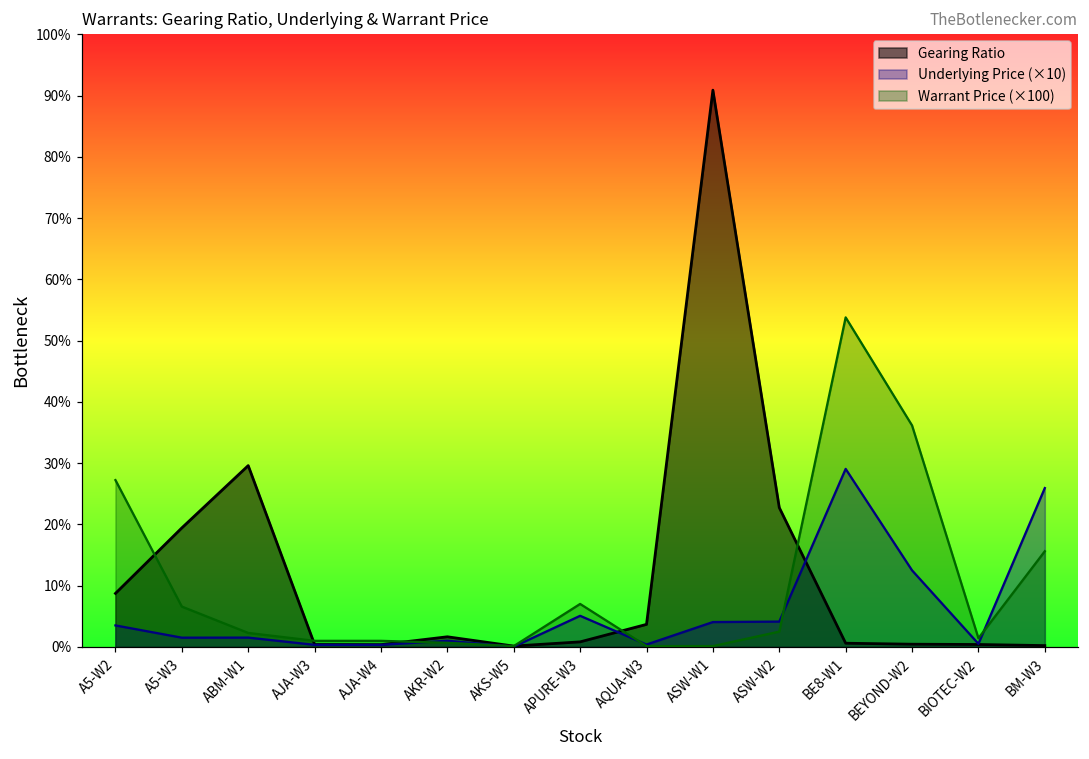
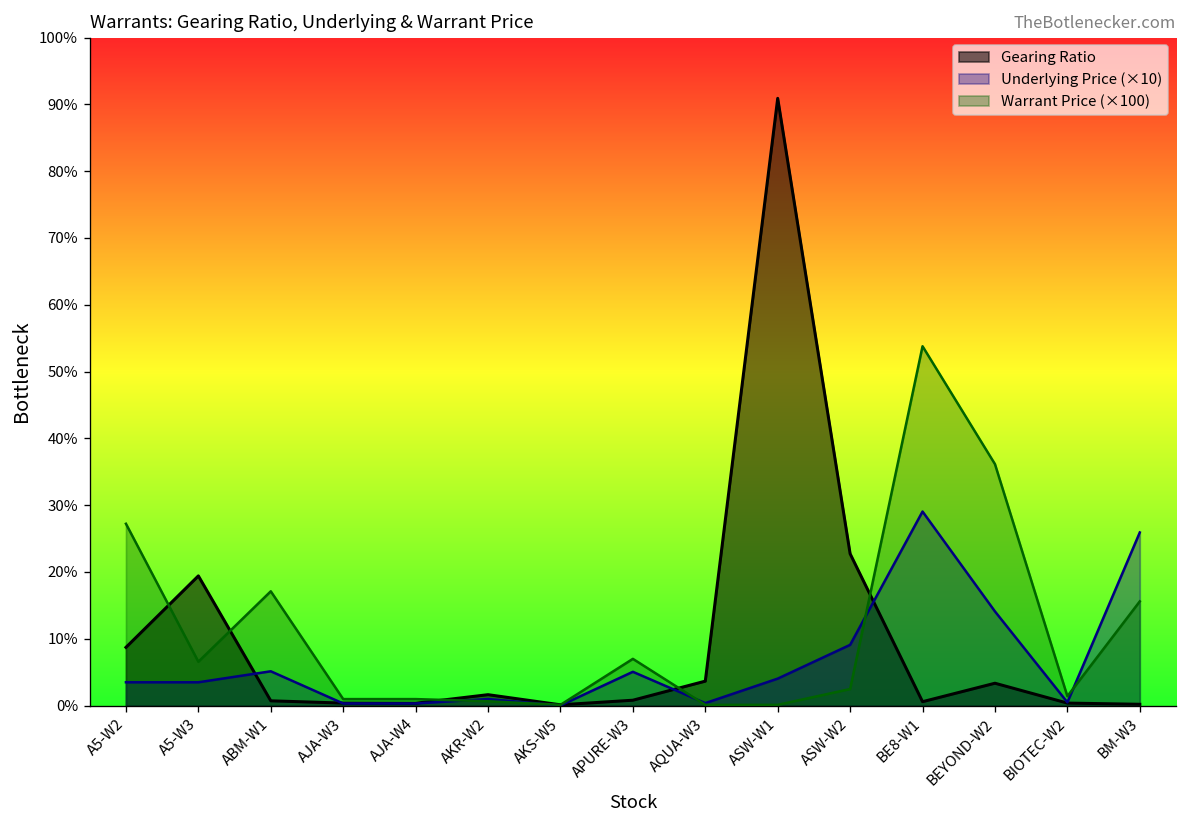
  {
    "Gearing Ratio": {
      "A5-W2": "9%",
      "A5-W3": "19%",
-     "ABM-W1": "30%",
+     "ABM-W1": "1%",
      "AKR-W2": "2%",
      "APURE-W3": "1%",
      "AQUA-W3": "4%",
      "ASW-W1": "91%",
      "ASW-W2": "23%",
      "BE8-W1": "1%",
-     "BEYOND-W2": "0%",
+     "BEYOND-W2": "3%",
      "BM-W3": "0%"
    },
    "Underlying Price (×10)": {
      "A5-W2": "3%",
-     "A5-W3": "1%",
-     "ABM-W1": "1%",
+     "A5-W3": "3%",
+     "ABM-W1": "5%",
      "APURE-W3": "5%",
      "ASW-W1": "4%",
-     "ASW-W2": "4%",
+     "ASW-W2": "9%",
      "BE8-W1": "29%",
-     "BEYOND-W2": "12%",
+     "BEYOND-W2": "14%",
      "BM-W3": "26%"
    },
    "Warrant Price (×100)": {
      "A5-W2": "27%",
      "A5-W3": "7%",
-     "ABM-W1": "2%",
+     "ABM-W1": "17%",
      "AJA-W3": "1%",
      "AJA-W4": "1%",
      "APURE-W3": "7%",
      "ASW-W1": "0%",
      "ASW-W2": "2%",
      "BE8-W1": "54%",
      "BEYOND-W2": "36%",
      "BIOTEC-W2": "1%",
      "BM-W3": "16%"
    }
  }
